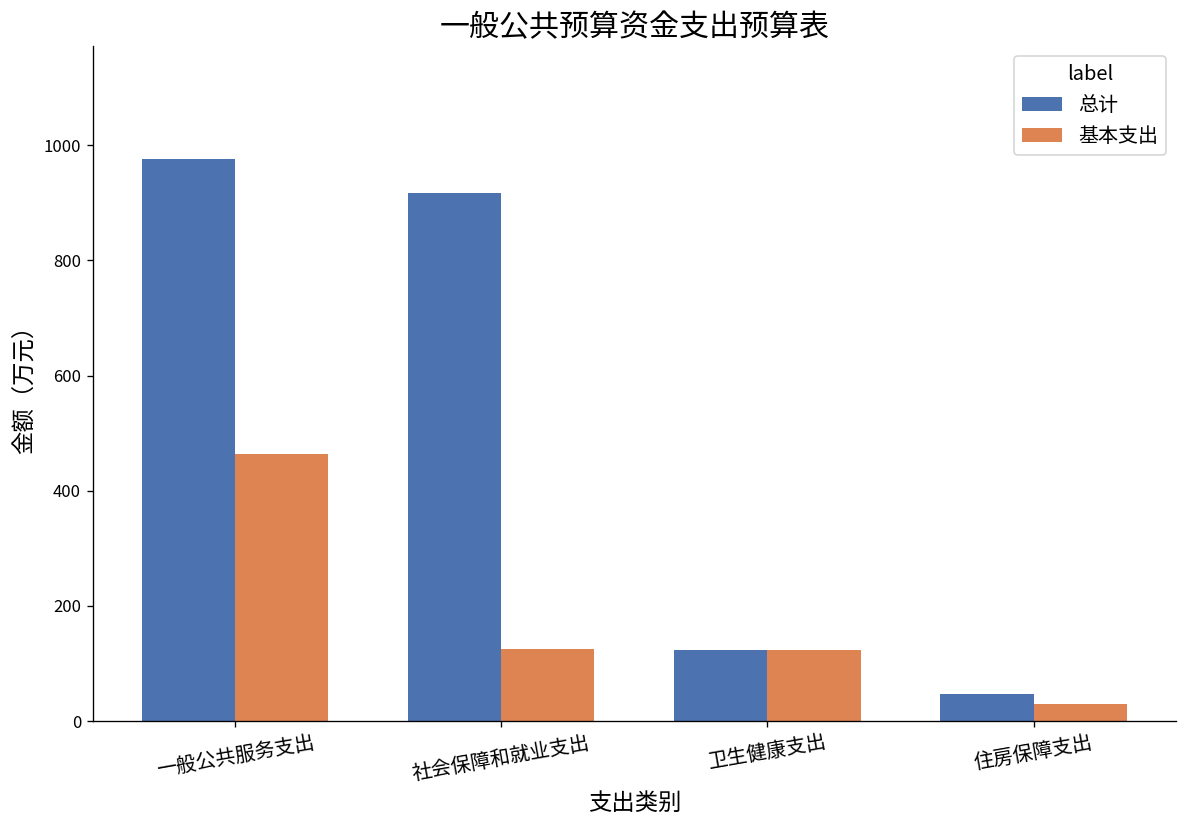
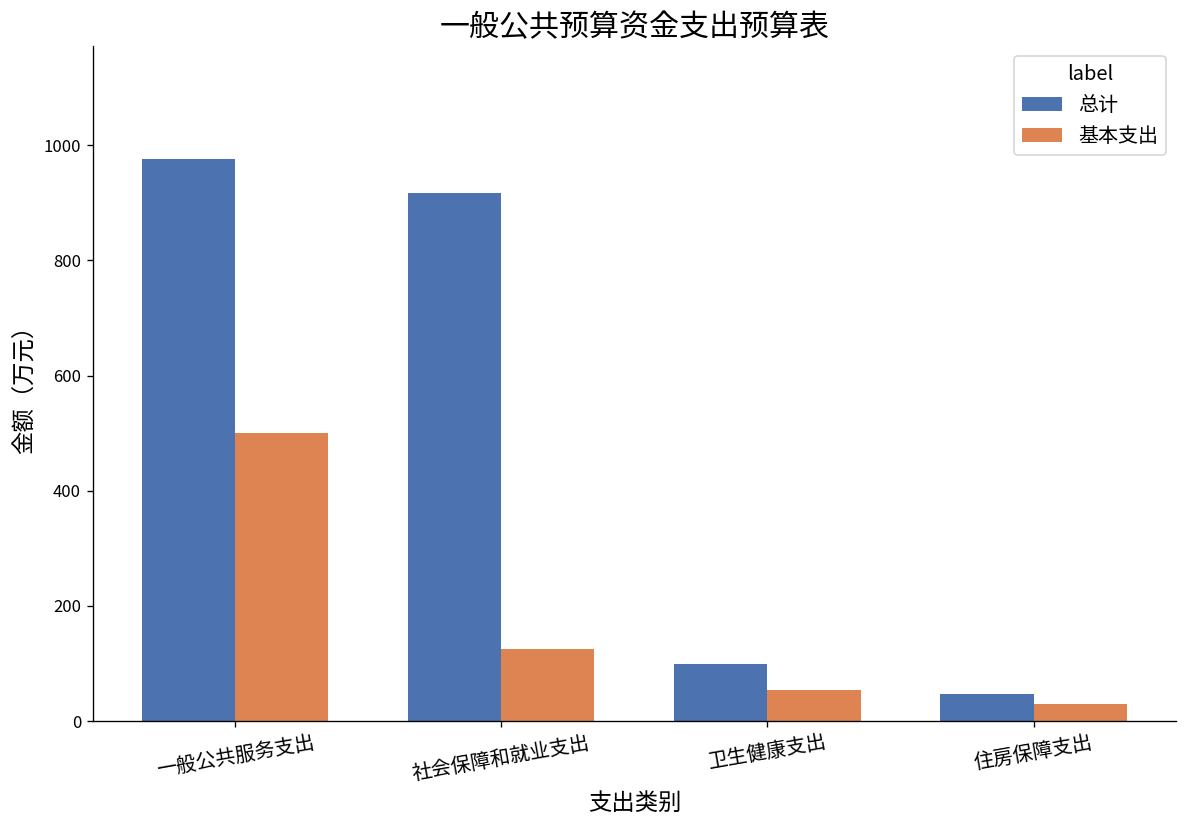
  {
    "总计": {
      "一般公共服务支出": 980,
      "社会保障和就业支出": 920,
-     "卫生健康支出": 120,
+     "卫生健康支出": 100,
      "住房保障支出": 50
    },
    "基本支出": {
-     "一般公共服务支出": 460,
+     "一般公共服务支出": 500,
      "社会保障和就业支出": 130,
-     "卫生健康支出": 120,
+     "卫生健康支出": 50,
      "住房保障支出": 30
    }
  }
